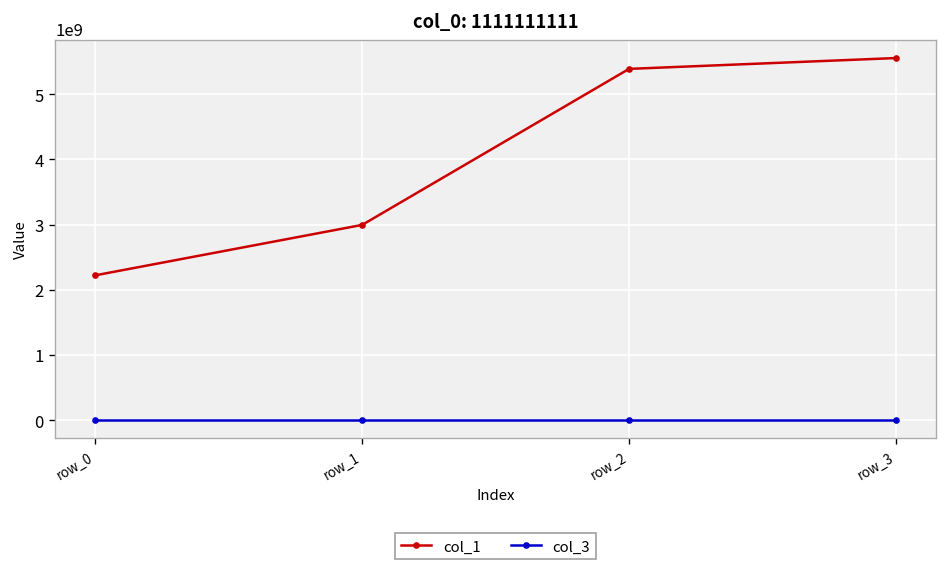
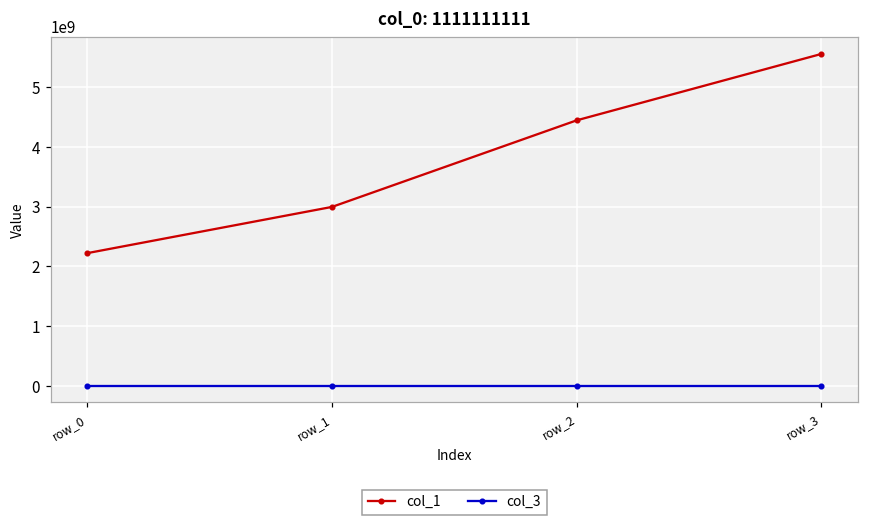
  {
    "col_1": {
      "row_0": 2200000000,
      "row_1": 3000000000,
-     "row_2": 5400000000,
+     "row_2": 4400000000,
      "row_3": 5600000000
    },
    "col_3": {
      "row_0": 0,
      "row_1": 0,
      "row_2": 0,
      "row_3": 0
    }
  }
